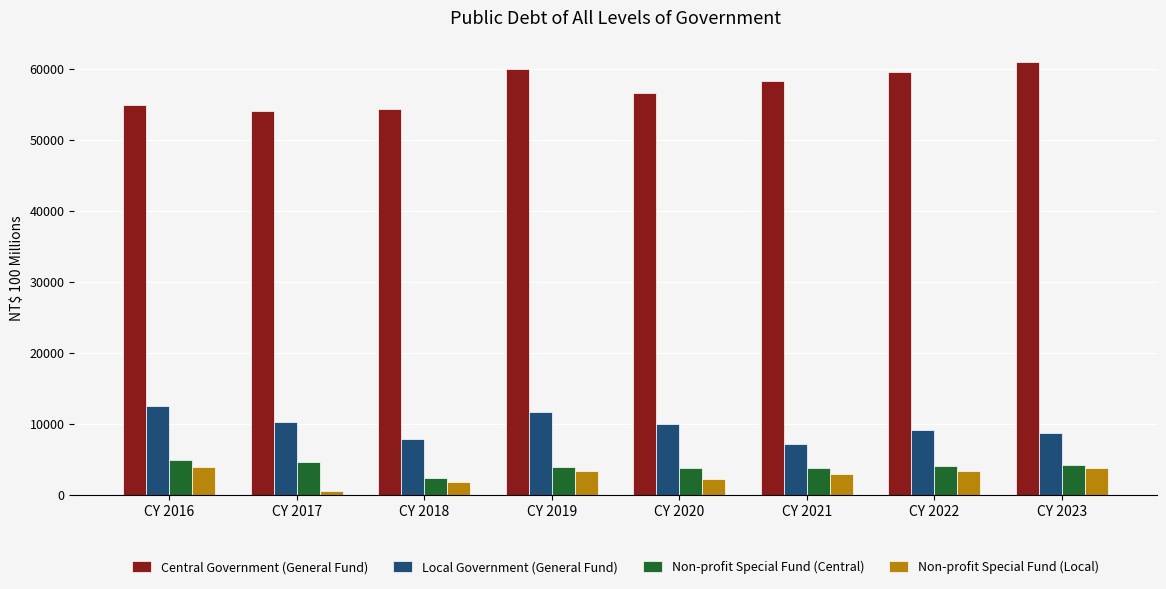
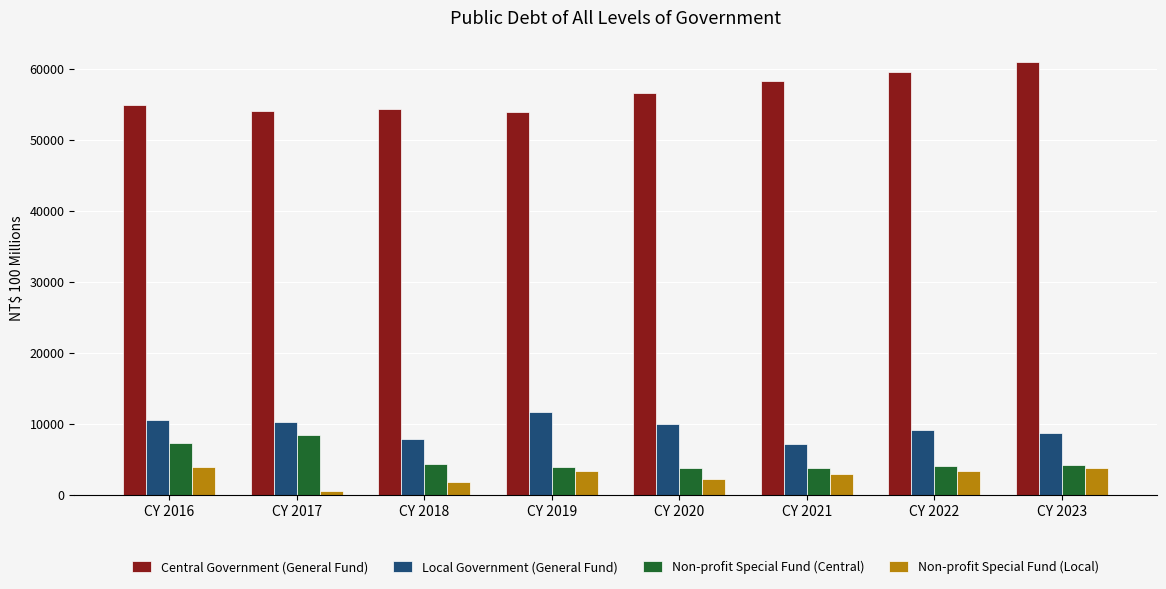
  {
    "Central Government (General Fund)": {
      "CY 2016": 55000,
      "CY 2017": 54000,
      "CY 2018": 54000,
-     "CY 2019": 60000,
+     "CY 2019": 54000,
      "CY 2020": 57000,
      "CY 2021": 58000,
      "CY 2022": 60000,
      "CY 2023": 61000
    },
    "Local Government (General Fund)": {
-     "CY 2016": 13000,
+     "CY 2016": 11000,
      "CY 2017": 10000,
      "CY 2018": 8000,
      "CY 2019": 12000,
      "CY 2020": 10000,
      "CY 2021": 7000,
      "CY 2022": 9000,
      "CY 2023": 9000
    },
    "Non-profit Special Fund (Central)": {
-     "CY 2016": 5000,
-     "CY 2017": 5000,
-     "CY 2018": 2000,
+     "CY 2016": 7000,
+     "CY 2017": 8000,
+     "CY 2018": 4000,
      "CY 2019": 4000,
      "CY 2020": 4000,
      "CY 2021": 4000,
      "CY 2022": 4000,
      "CY 2023": 4000
    },
    "Non-profit Special Fund (Local)": {
      "CY 2016": 4000,
      "CY 2017": 1000,
      "CY 2018": 2000,
      "CY 2019": 3000,
      "CY 2020": 2000,
      "CY 2021": 3000,
      "CY 2022": 3000,
      "CY 2023": 4000
    }
  }
